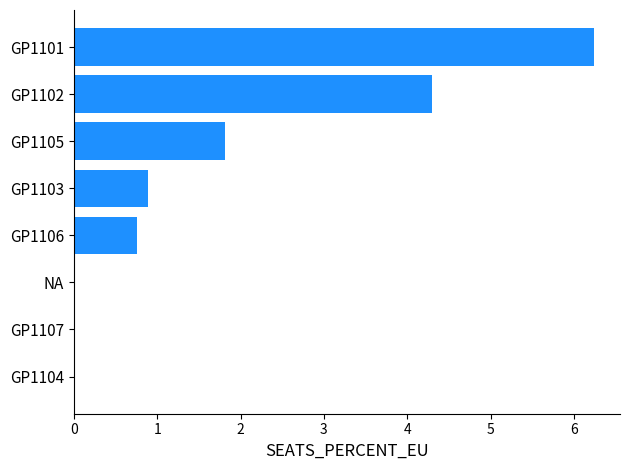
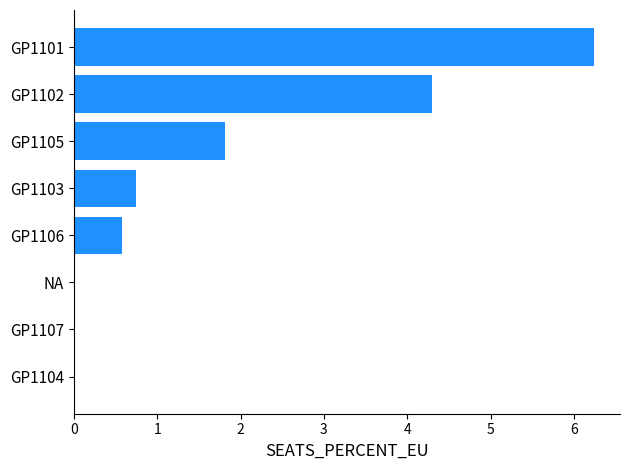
  {
    "GP1101": 6.2,
    "GP1102": 4.3,
    "GP1105": 1.8,
-   "GP1103": 0.9,
-   "GP1106": 0.8,
+   "GP1103": 0.8,
+   "GP1106": 0.6,
    "NA": 0.0,
    "GP1107": 0.0,
    "GP1104": 0.0
  }
